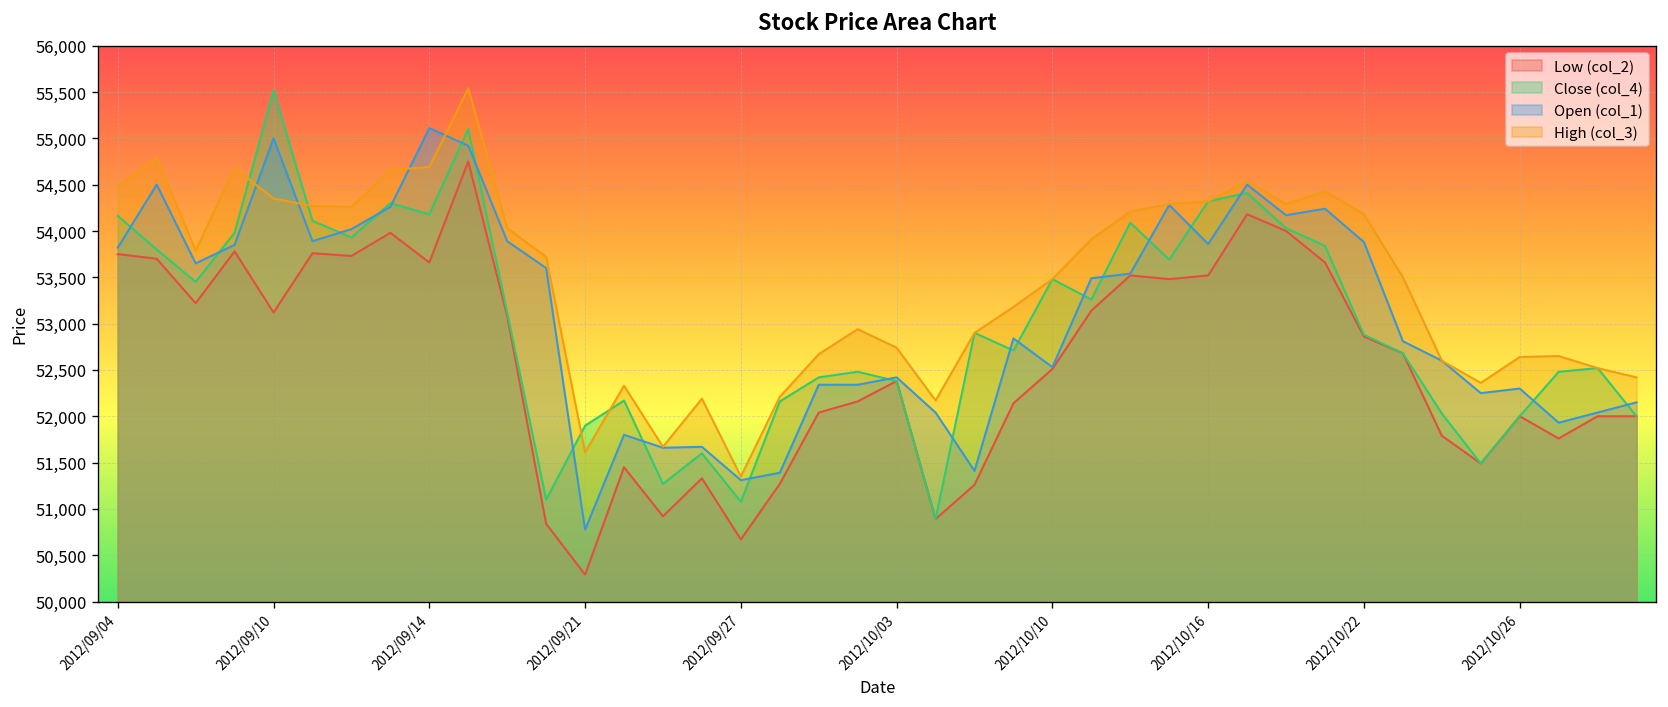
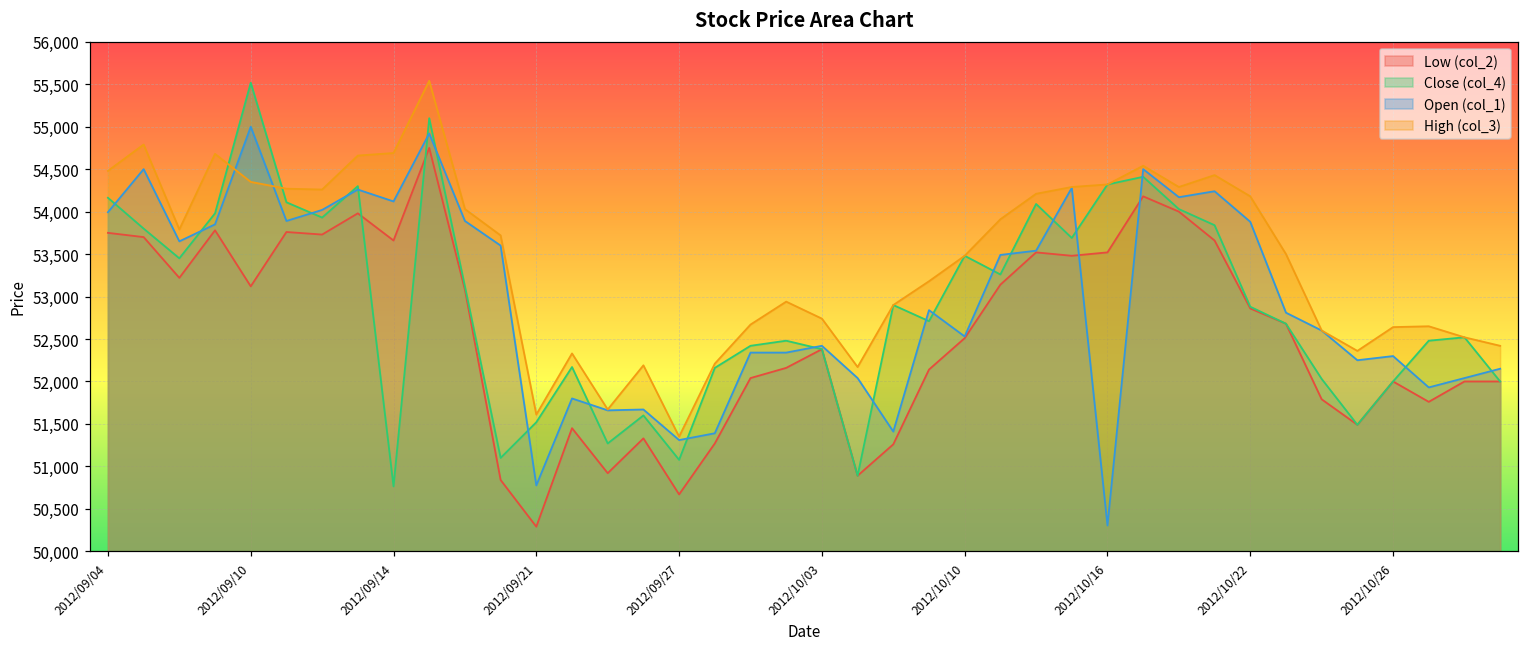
  {
    "Close (col_4)": {
      "2012/09/04": "54,200",
      "2012/09/10": "55,500",
-     "2012/09/14": "54,200",
-     "2012/09/21": "51,900",
+     "2012/09/14": "50,800",
+     "2012/09/21": "51,500",
      "2012/09/27": "51,100"
    },
    "Open (col_1)": {
-     "2012/09/04": "53,800",
+     "2012/09/04": "54,000",
      "2012/09/10": "55,000",
-     "2012/09/14": "55,100",
+     "2012/09/14": "54,100",
      "2012/09/21": "50,800",
      "2012/09/27": "51,300",
      "2012/10/03": "52,400",
-     "2012/10/16": "53,900",
+     "2012/10/16": "50,300",
      "2012/10/22": "53,900",
      "2012/10/26": "52,300"
    }
  }
